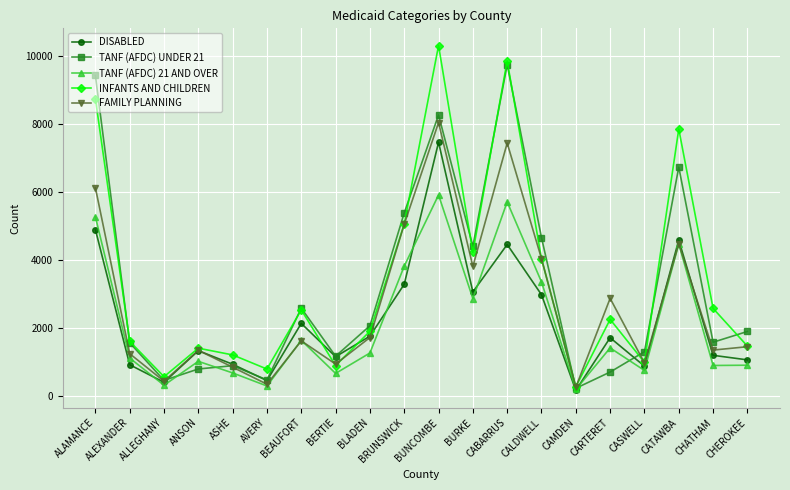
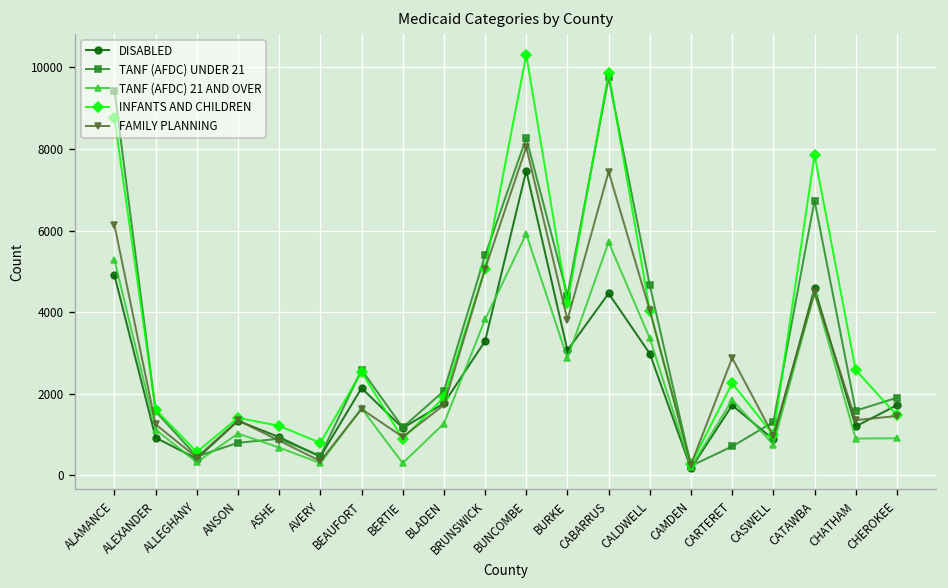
  {
    "DISABLED": {
      "ALAMANCE": 4900,
      "ALEXANDER": 900,
      "BEAUFORT": 2100,
      "BRUNSWICK": 3300,
      "BUNCOMBE": 7500,
      "BURKE": 3100,
      "CABARRUS": 4500,
      "CALDWELL": 3000,
      "CARTERET": 1700,
      "CASWELL": 900,
      "CATAWBA": 4600,
      "CHATHAM": 1200,
-     "CHEROKEE": 1100
+     "CHEROKEE": 1700
    },
    "TANF (AFDC) UNDER 21": {
      "ANSON": 800,
      "BLADEN": 2100,
      "BRUNSWICK": 5400,
      "BUNCOMBE": 8300,
      "BURKE": 4400,
      "CABARRUS": 9800,
      "CALDWELL": 4700,
      "CARTERET": 700,
      "CASWELL": 1300,
      "CATAWBA": 6700,
      "CHATHAM": 1600,
      "CHEROKEE": 1900
    },
    "TANF (AFDC) 21 AND OVER": {
      "ALAMANCE": 5300,
      "ALEXANDER": 1100,
      "ALLEGHANY": 300,
      "ANSON": 1000,
      "ASHE": 700,
-     "BERTIE": 700,
+     "BERTIE": 300,
      "BLADEN": 1300,
      "BRUNSWICK": 3800,
      "BUNCOMBE": 5900,
      "BURKE": 2900,
      "CABARRUS": 5700,
      "CALDWELL": 3400,
-     "CARTERET": 1400,
+     "CARTERET": 1900,
      "CASWELL": 800,
      "CHATHAM": 900,
      "CHEROKEE": 900
    },
    "INFANTS AND CHILDREN": {
      "ALLEGHANY": 600,
      "ASHE": 1200,
      "AVERY": 800,
      "BLADEN": 1900,
      "BUNCOMBE": 10300,
      "BURKE": 4200,
      "CABARRUS": 9900,
      "CARTERET": 2300,
      "CATAWBA": 7900,
      "CHATHAM": 2600
    },
    "FAMILY PLANNING": {
      "ALAMANCE": 6100,
      "ALEXANDER": 1300,
      "BUNCOMBE": 8000,
      "BURKE": 3800,
      "CABARRUS": 7400,
      "CARTERET": 2900,
      "CHATHAM": 1400
    }
  }
